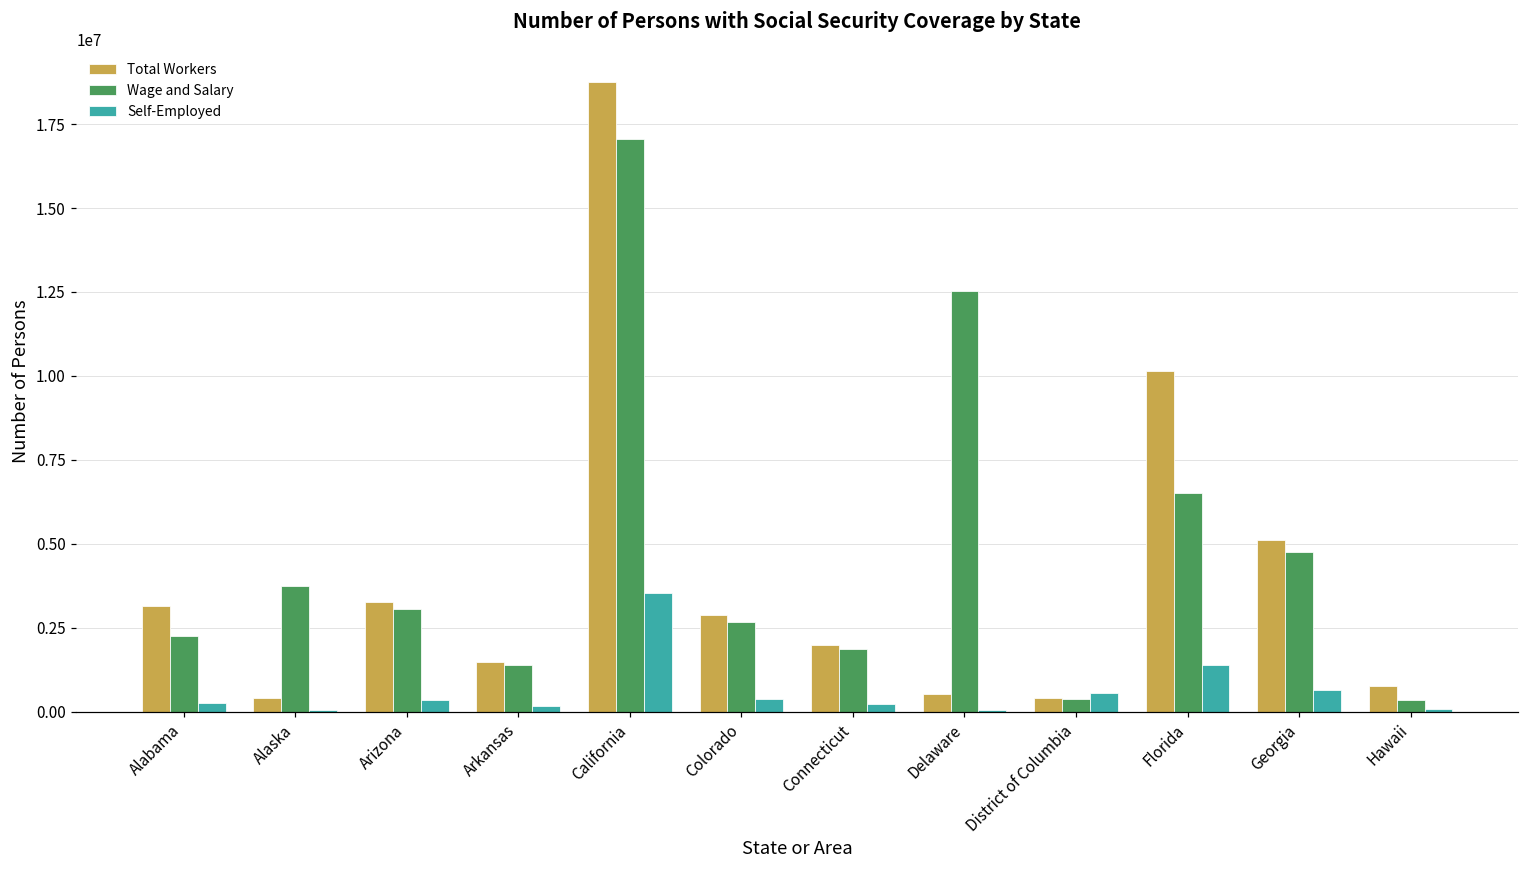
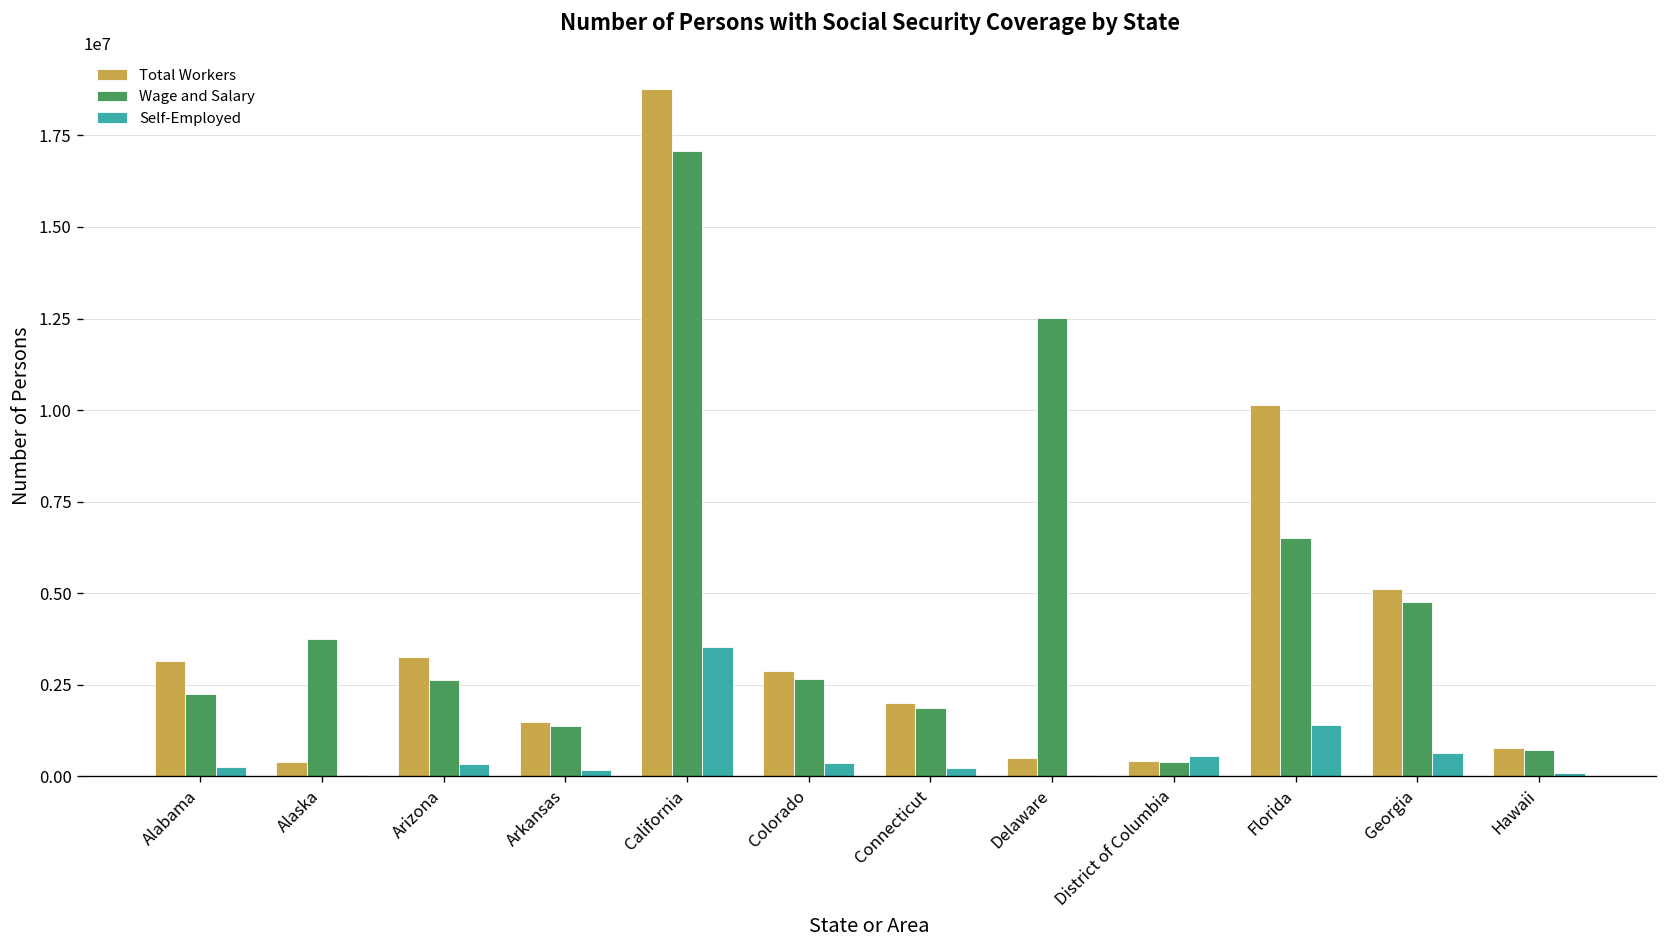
  {
    "Total Workers": {
      "Alabama": 3100000,
      "Alaska": 400000,
      "Arizona": 3300000,
      "Arkansas": 1500000,
      "California": 18800000,
      "Colorado": 2900000,
      "Connecticut": 2000000,
      "Delaware": 500000,
      "District of Columbia": 400000,
      "Florida": 10100000,
      "Georgia": 5100000,
      "Hawaii": 800000
    },
    "Wage and Salary": {
      "Alabama": 2300000,
      "Alaska": 3800000,
-     "Arizona": 3100000,
+     "Arizona": 2600000,
      "Arkansas": 1400000,
      "California": 17100000,
      "Colorado": 2700000,
      "Connecticut": 1900000,
      "Delaware": 12500000,
      "District of Columbia": 400000,
      "Florida": 6500000,
      "Georgia": 4800000,
-     "Hawaii": 400000
+     "Hawaii": 700000
    },
    "Self-Employed": {
      "Alabama": 300000,
      "Arizona": 300000,
      "Arkansas": 200000,
      "California": 3500000,
      "Colorado": 400000,
      "Connecticut": 200000,
      "District of Columbia": 600000,
      "Florida": 1400000,
      "Georgia": 600000,
      "Hawaii": 100000
    }
  }
